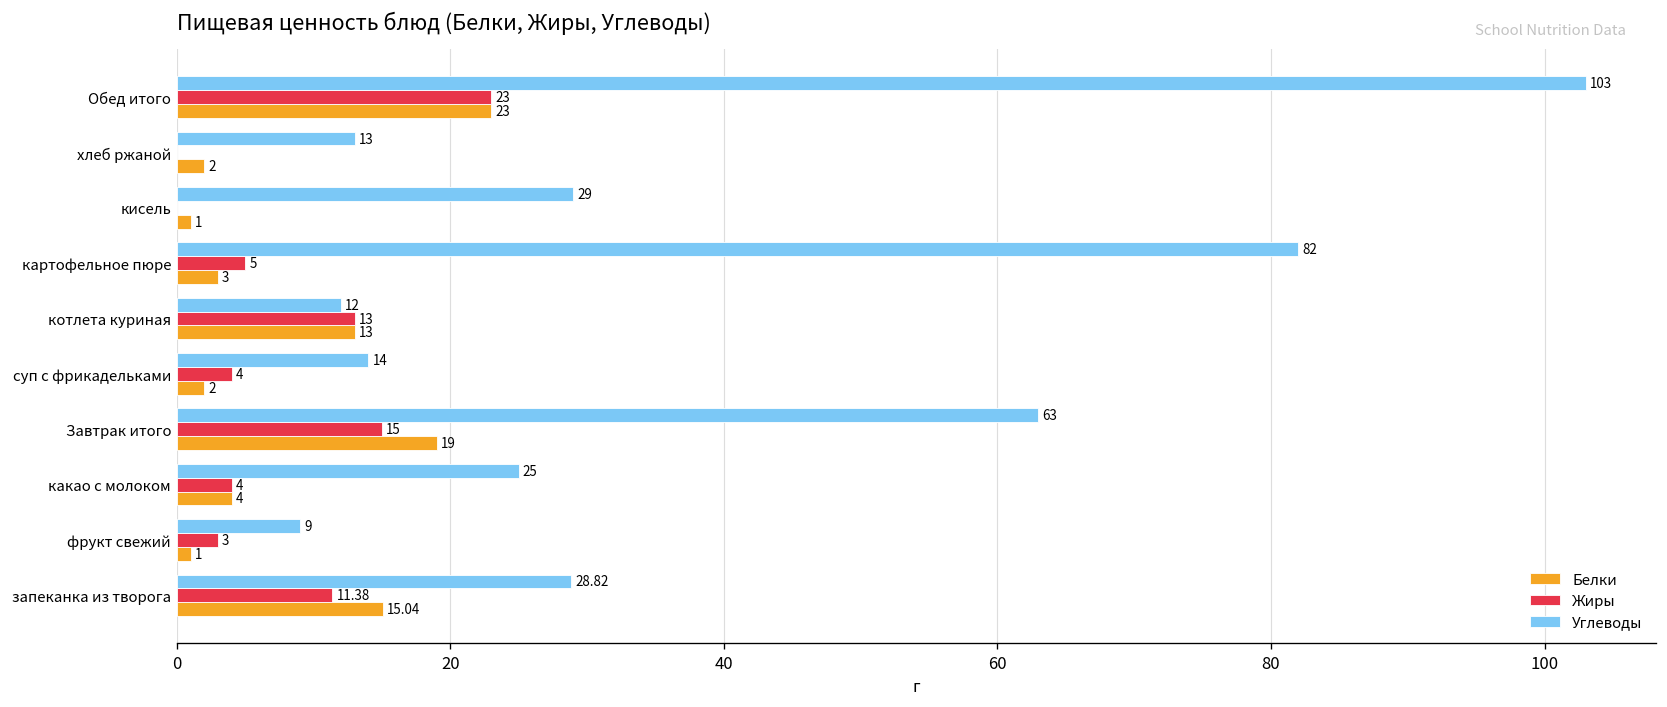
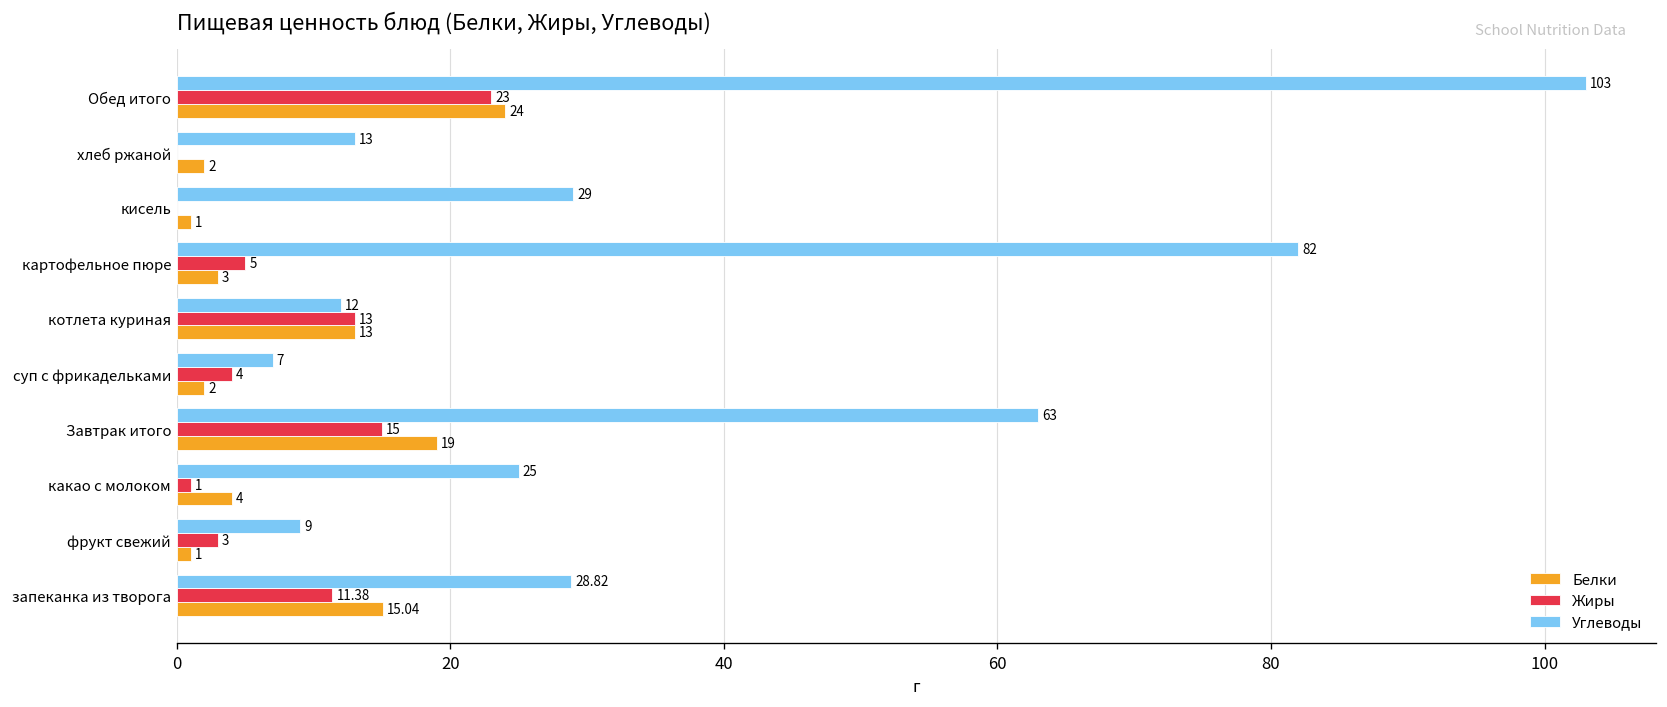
  {
    "Белки": {
-     "Обед итого": 23,
+     "Обед итого": 24,
      "хлеб ржаной": 2,
      "кисель": 1,
      "картофельное пюре": 3,
      "котлета куриная": 13,
      "суп с фрикадельками": 2,
      "Завтрак итого": 19,
      "какао с молоком": 4,
      "фрукт свежий": 1,
      "запеканка из творога": 15.04
    },
    "Жиры": {
      "Обед итого": 23,
      "картофельное пюре": 5,
      "котлета куриная": 13,
      "суп с фрикадельками": 4,
      "Завтрак итого": 15,
-     "какао с молоком": 4,
+     "какао с молоком": 1,
      "фрукт свежий": 3,
      "запеканка из творога": 11.38
    },
    "Углеводы": {
      "Обед итого": 103,
      "хлеб ржаной": 13,
      "кисель": 29,
      "картофельное пюре": 82,
      "котлета куриная": 12,
-     "суп с фрикадельками": 14,
+     "суп с фрикадельками": 7,
      "Завтрак итого": 63,
      "какао с молоком": 25,
      "фрукт свежий": 9,
      "запеканка из творога": 28.82
    }
  }
